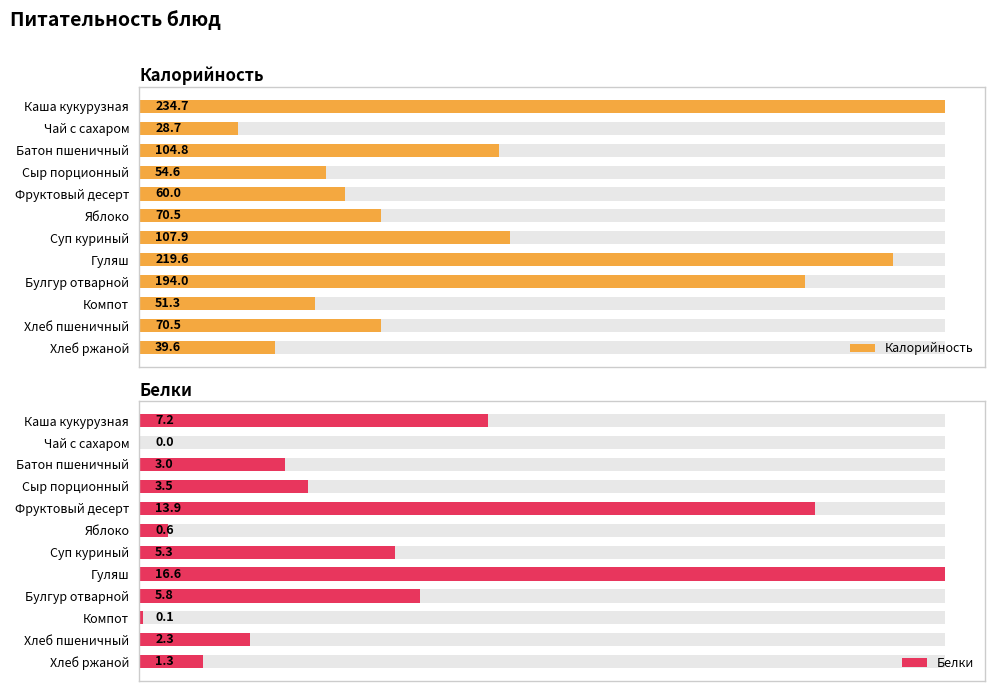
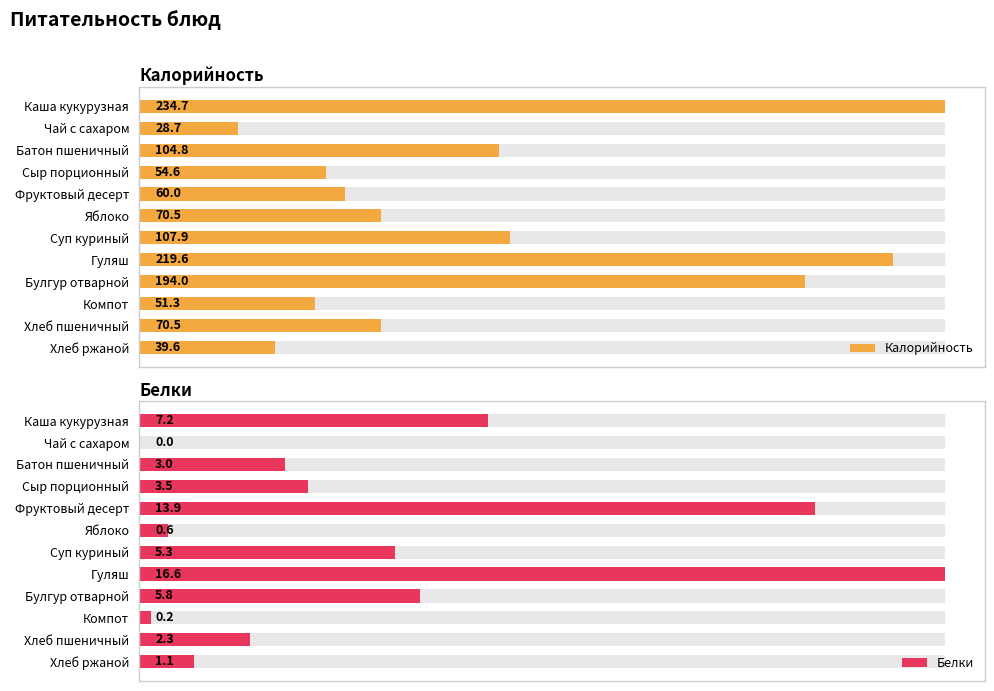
  {
    "Калорийность": {
      "Калорийность": {
        "Каша кукурузная": 234.7
      }
    },
    "Белки": {
      "Белки": {
        "Чай с сахаром": 0.0,
        "Гуляш": 16.6,
-       "Компот": 0.1,
-       "Хлеб ржаной": 1.3
+       "Компот": 0.2,
+       "Хлеб ржаной": 1.1
      }
    }
  }
